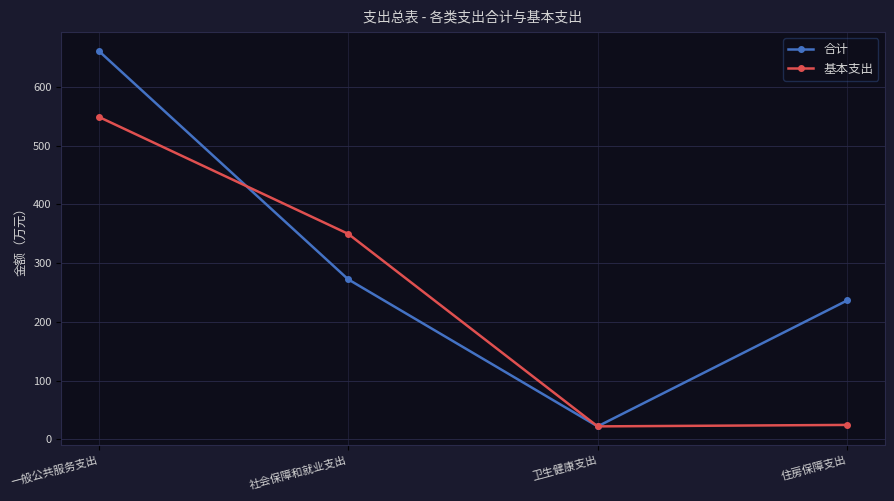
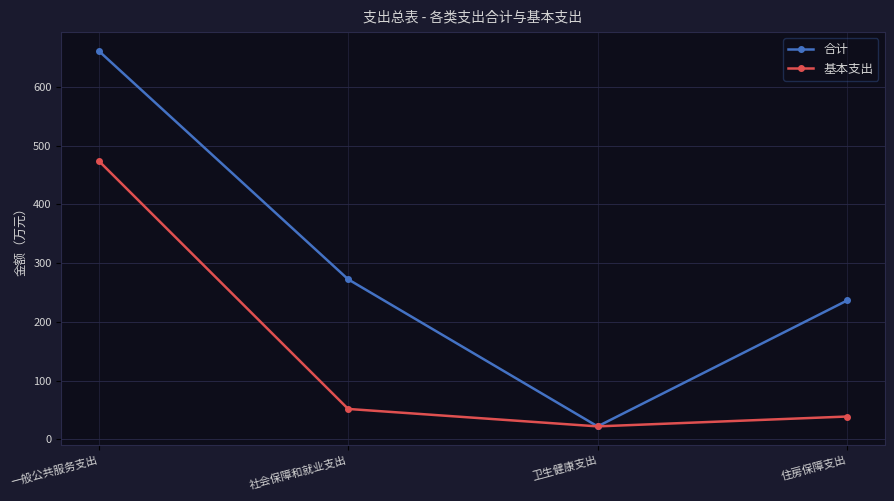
  {
    "合计": {
      "一般公共服务支出": 660,
      "社会保障和就业支出": 270,
      "住房保障支出": 240
    },
    "基本支出": {
-     "一般公共服务支出": 550,
-     "社会保障和就业支出": 350,
-     "住房保障支出": 20
+     "一般公共服务支出": 470,
+     "社会保障和就业支出": 50,
+     "住房保障支出": 40
    }
  }
